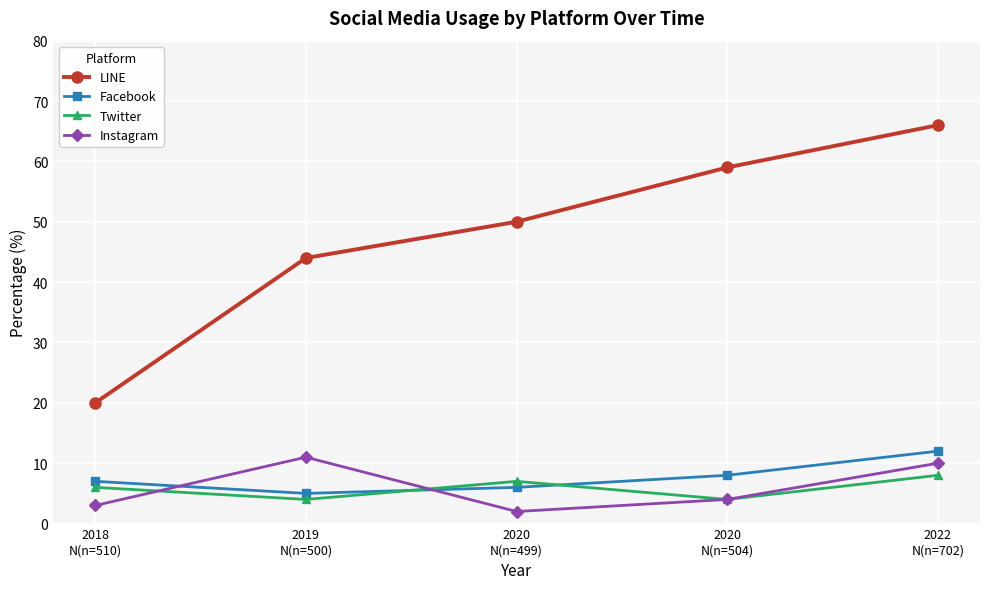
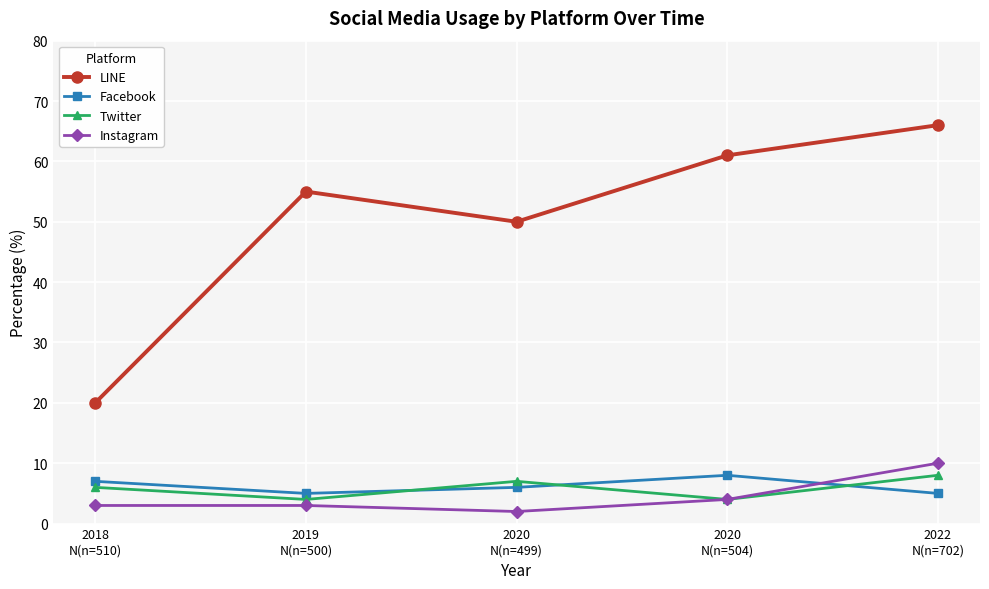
  {
    "LINE": {
      "2018 N(n=510)": 20,
-     "2019 N(n=500)": 44,
+     "2019 N(n=500)": 55,
      "2020 N(n=499)": 50,
-     "2020 N(n=504)": 59,
+     "2020 N(n=504)": 61,
      "2022 N(n=702)": 66
    },
    "Facebook": {
      "2018 N(n=510)": 7,
      "2019 N(n=500)": 5,
      "2020 N(n=499)": 6,
      "2020 N(n=504)": 8,
-     "2022 N(n=702)": 12
+     "2022 N(n=702)": 5
    },
    "Twitter": {
      "2018 N(n=510)": 6,
      "2019 N(n=500)": 4,
      "2020 N(n=499)": 7,
      "2022 N(n=702)": 8
    },
    "Instagram": {
      "2018 N(n=510)": 3,
-     "2019 N(n=500)": 11,
+     "2019 N(n=500)": 3,
      "2020 N(n=499)": 2,
      "2022 N(n=702)": 10
    }
  }
